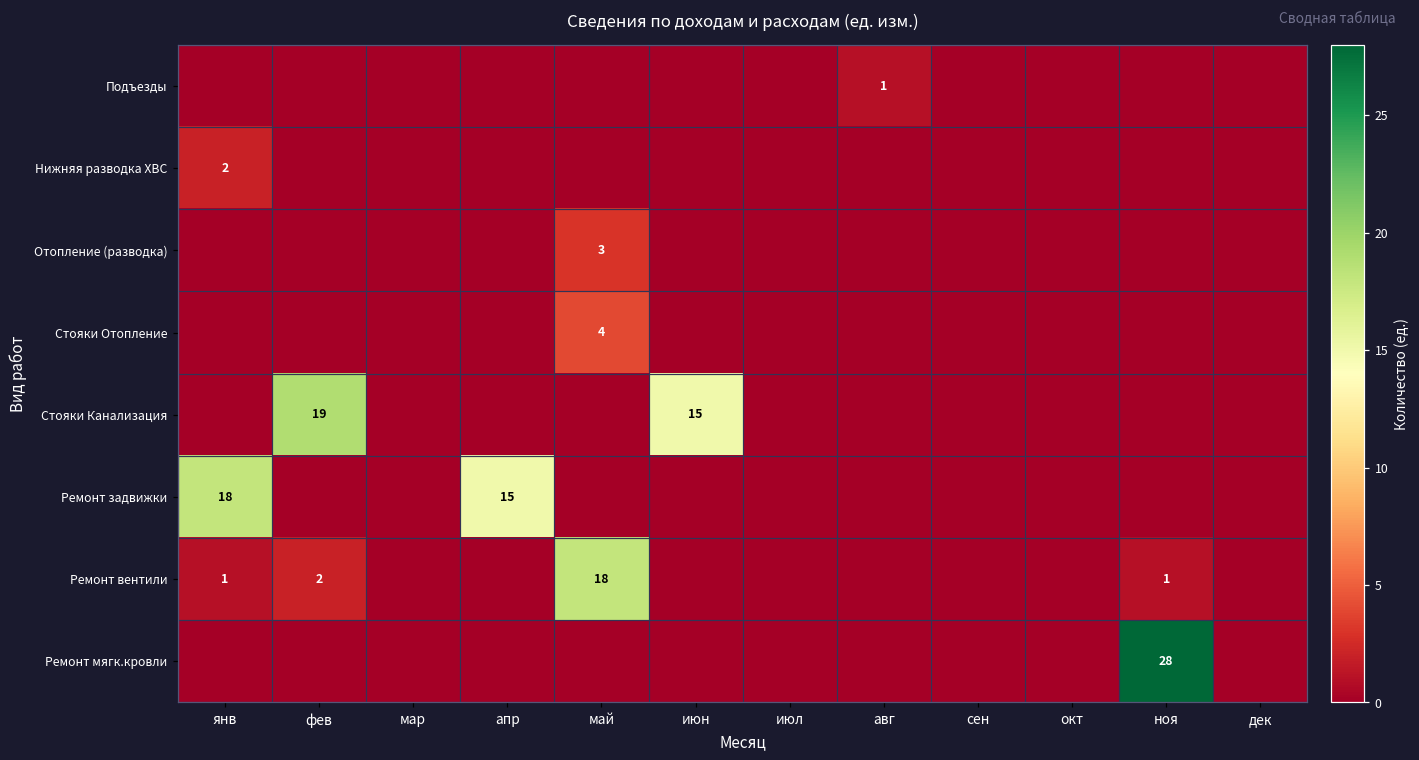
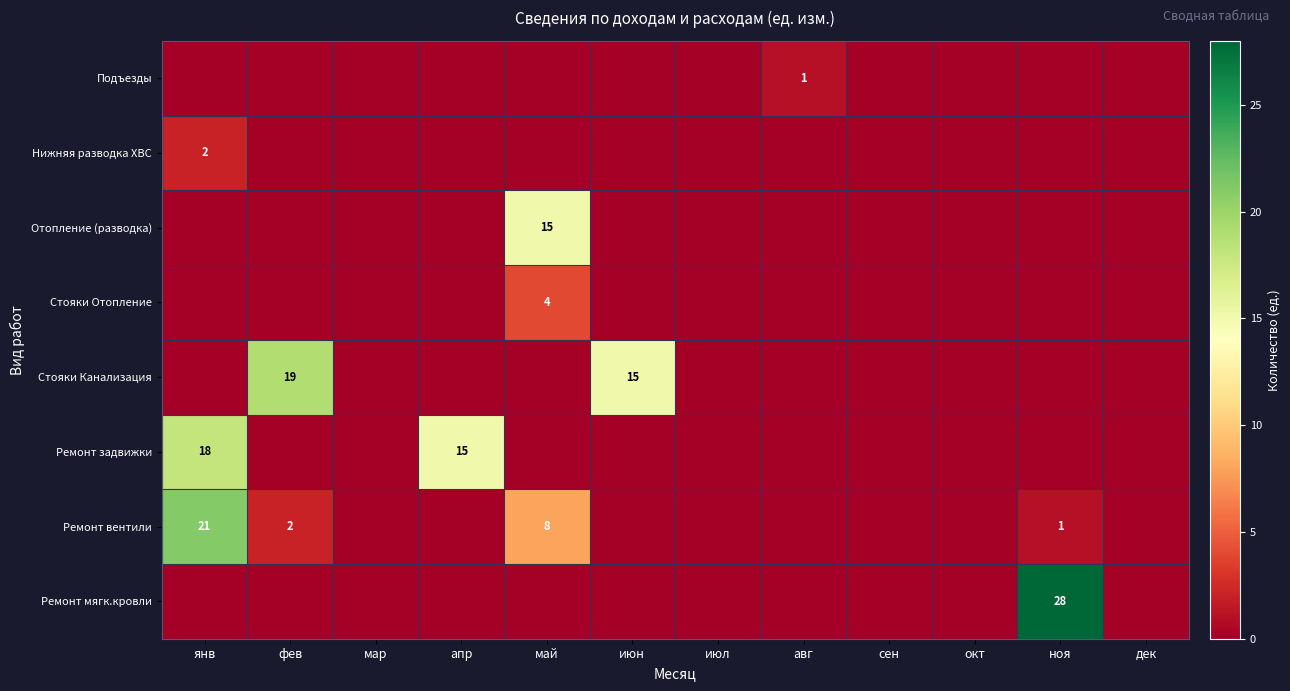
  {
    "Подъезды": {
      "авг": 1
    },
    "Нижняя разводка ХВС": {
      "янв": 2
    },
    "Отопление (разводка)": {
-     "май": 3
+     "май": 15
    },
    "Стояки Отопление": {
      "май": 4
    },
    "Стояки Канализация": {
      "фев": 19,
      "июн": 15
    },
    "Ремонт задвижки": {
      "янв": 18,
      "апр": 15
    },
    "Ремонт вентили": {
-     "янв": 1,
+     "янв": 21,
      "фев": 2,
-     "май": 18,
+     "май": 8,
      "ноя": 1
    },
    "Ремонт мягк.кровли": {
      "ноя": 28
    }
  }
